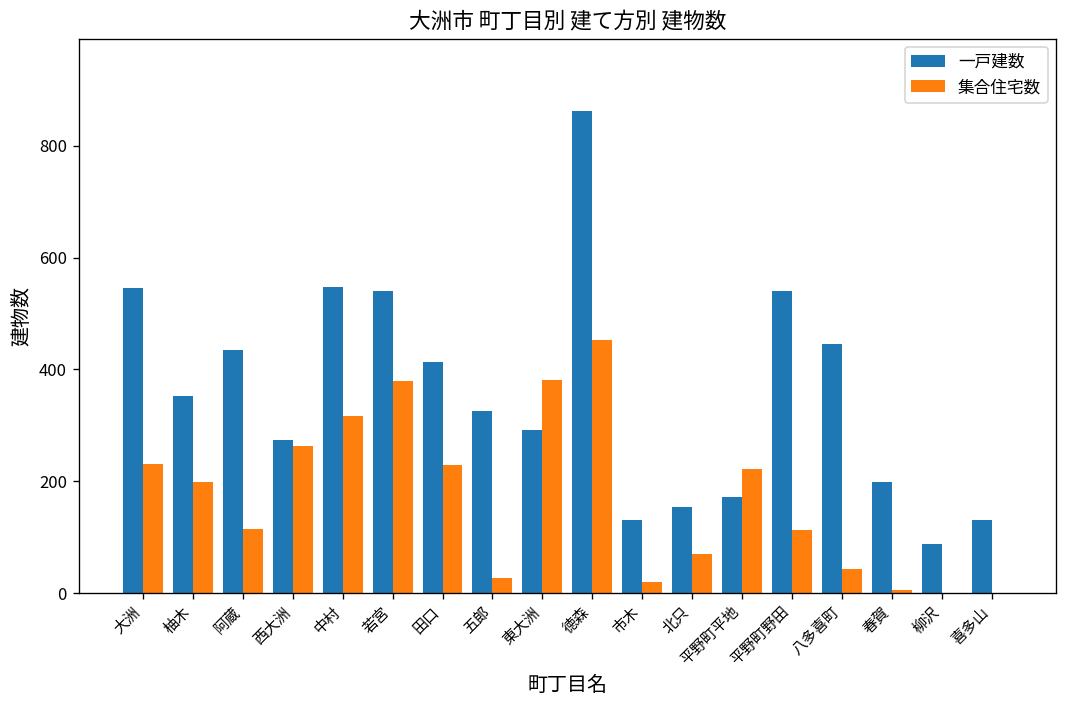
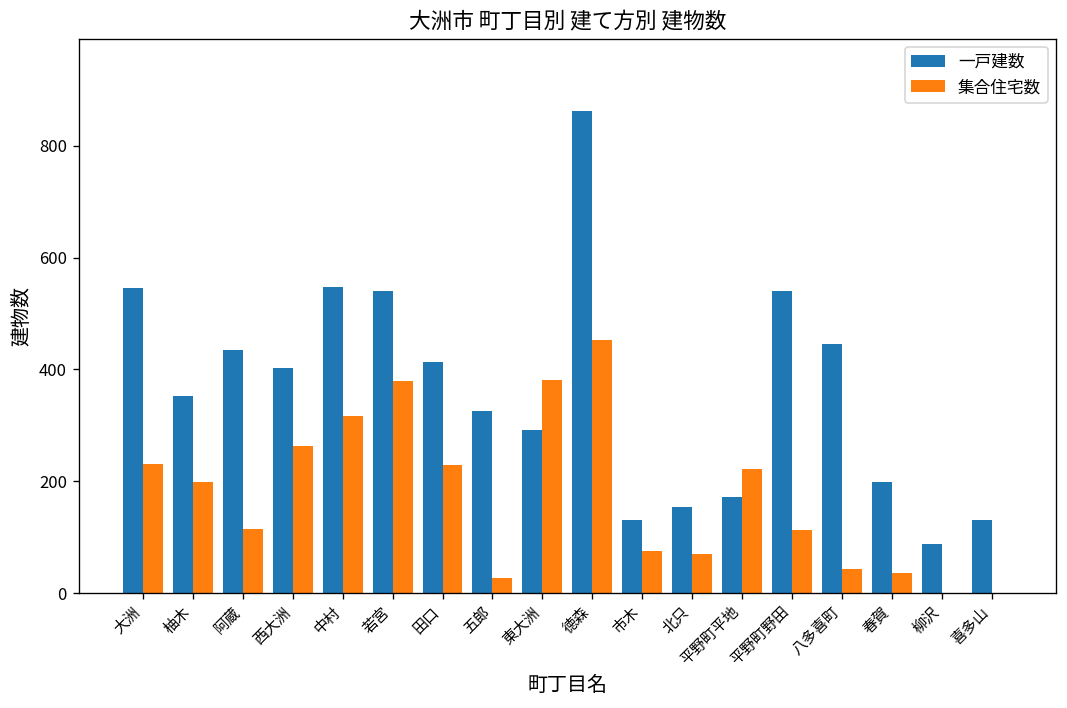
  {
    "一戸建数": {
      "大洲": 550,
      "柚木": 350,
      "阿蔵": 440,
-     "西大洲": 270,
+     "西大洲": 400,
      "中村": 550,
      "若宮": 540,
      "田口": 410,
      "五郎": 330,
      "東大洲": 290,
      "徳森": 860,
      "市木": 130,
      "北只": 150,
      "平野町平地": 170,
      "平野町野田": 540,
      "八多喜町": 450,
      "春賀": 200,
      "柳沢": 90,
      "喜多山": 130
    },
    "集合住宅数": {
      "大洲": 230,
      "柚木": 200,
      "阿蔵": 120,
      "西大洲": 260,
      "中村": 320,
      "若宮": 380,
      "田口": 230,
      "五郎": 30,
      "東大洲": 380,
      "徳森": 450,
-     "市木": 20,
+     "市木": 80,
      "北只": 70,
      "平野町平地": 220,
      "平野町野田": 110,
      "八多喜町": 40,
-     "春賀": 10,
+     "春賀": 40,
      "柳沢": 0,
      "喜多山": 0
    }
  }
